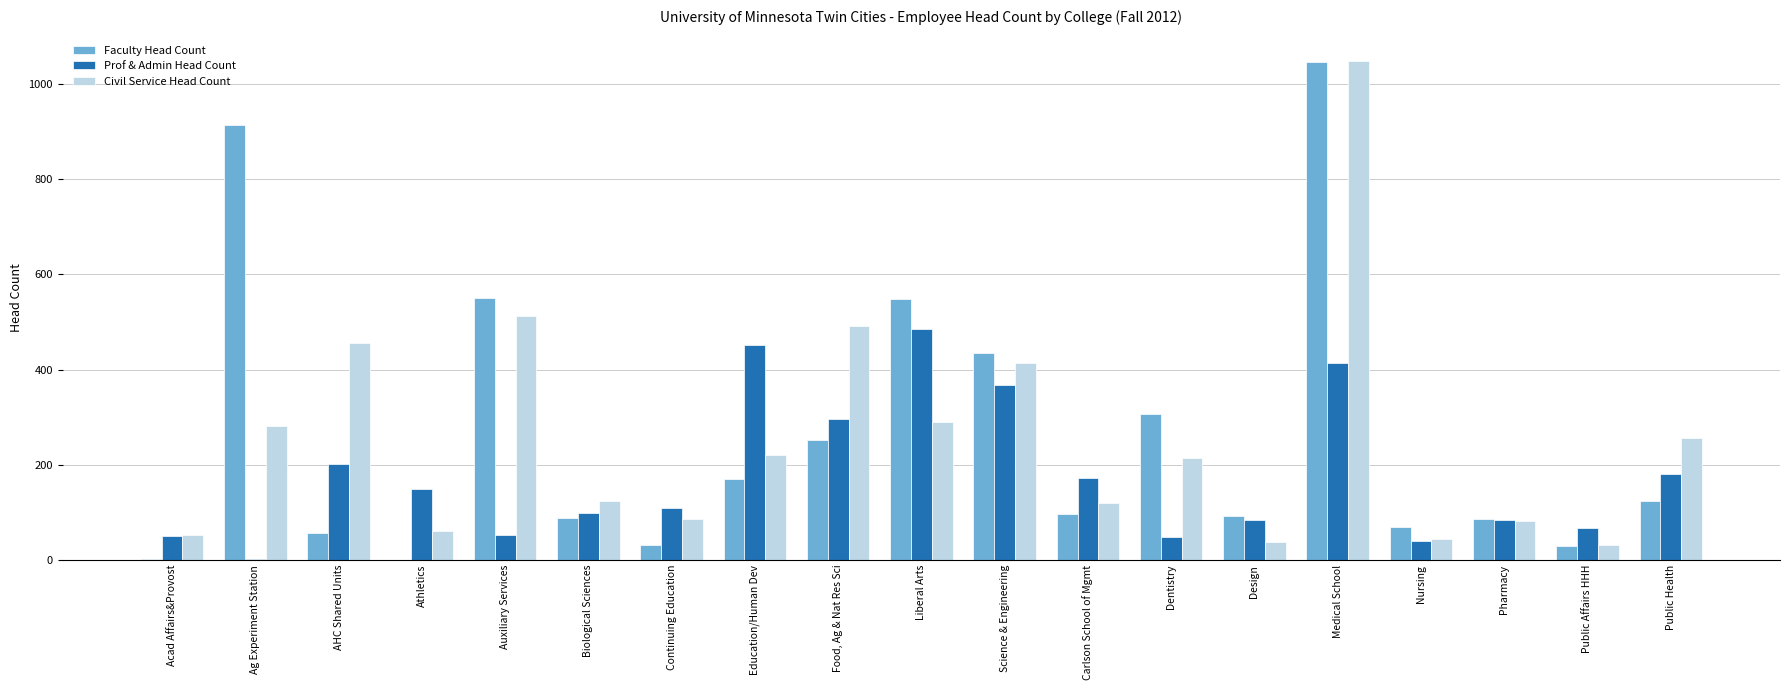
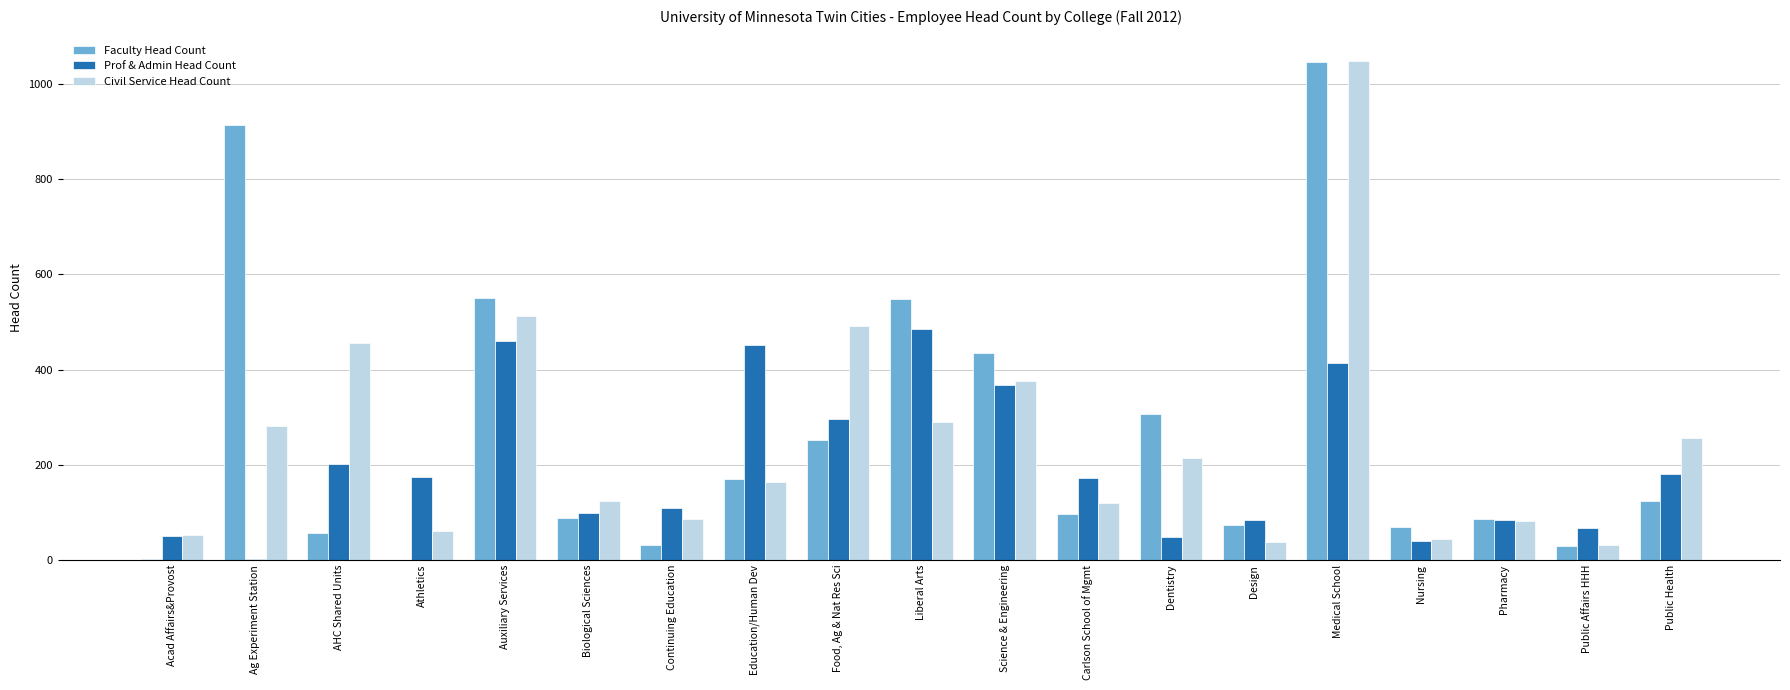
  {
    "Faculty Head Count": {
      "Ag Experiment Station": 910,
      "AHC Shared Units": 60,
      "Athletics": 0,
      "Auxiliary Services": 550,
      "Biological Sciences": 90,
      "Continuing Education": 30,
      "Education/Human Dev": 170,
      "Food, Ag & Nat Res Sci": 250,
      "Liberal Arts": 550,
      "Science & Engineering": 430,
      "Carlson School of Mgmt": 100,
      "Dentistry": 310,
-     "Design": 90,
+     "Design": 70,
      "Medical School": 1050,
      "Nursing": 70,
      "Pharmacy": 90,
      "Public Affairs HHH": 30,
      "Public Health": 120
    },
    "Prof & Admin Head Count": {
      "Acad Affairs&Provost": 50,
      "AHC Shared Units": 200,
-     "Athletics": 150,
-     "Auxiliary Services": 50,
+     "Athletics": 180,
+     "Auxiliary Services": 460,
      "Biological Sciences": 100,
      "Continuing Education": 110,
      "Education/Human Dev": 450,
      "Food, Ag & Nat Res Sci": 300,
      "Liberal Arts": 490,
      "Science & Engineering": 370,
      "Carlson School of Mgmt": 170,
      "Dentistry": 50,
      "Design": 90,
      "Medical School": 410,
      "Nursing": 40,
      "Pharmacy": 90,
      "Public Affairs HHH": 70,
      "Public Health": 180
    },
    "Civil Service Head Count": {
      "Acad Affairs&Provost": 50,
      "Ag Experiment Station": 280,
      "AHC Shared Units": 460,
      "Athletics": 60,
      "Auxiliary Services": 510,
      "Biological Sciences": 120,
      "Continuing Education": 90,
-     "Education/Human Dev": 220,
+     "Education/Human Dev": 160,
      "Food, Ag & Nat Res Sci": 490,
      "Liberal Arts": 290,
-     "Science & Engineering": 410,
+     "Science & Engineering": 380,
      "Carlson School of Mgmt": 120,
      "Dentistry": 220,
      "Design": 40,
      "Medical School": 1050,
      "Nursing": 50,
      "Pharmacy": 80,
      "Public Affairs HHH": 30,
      "Public Health": 260
    }
  }
